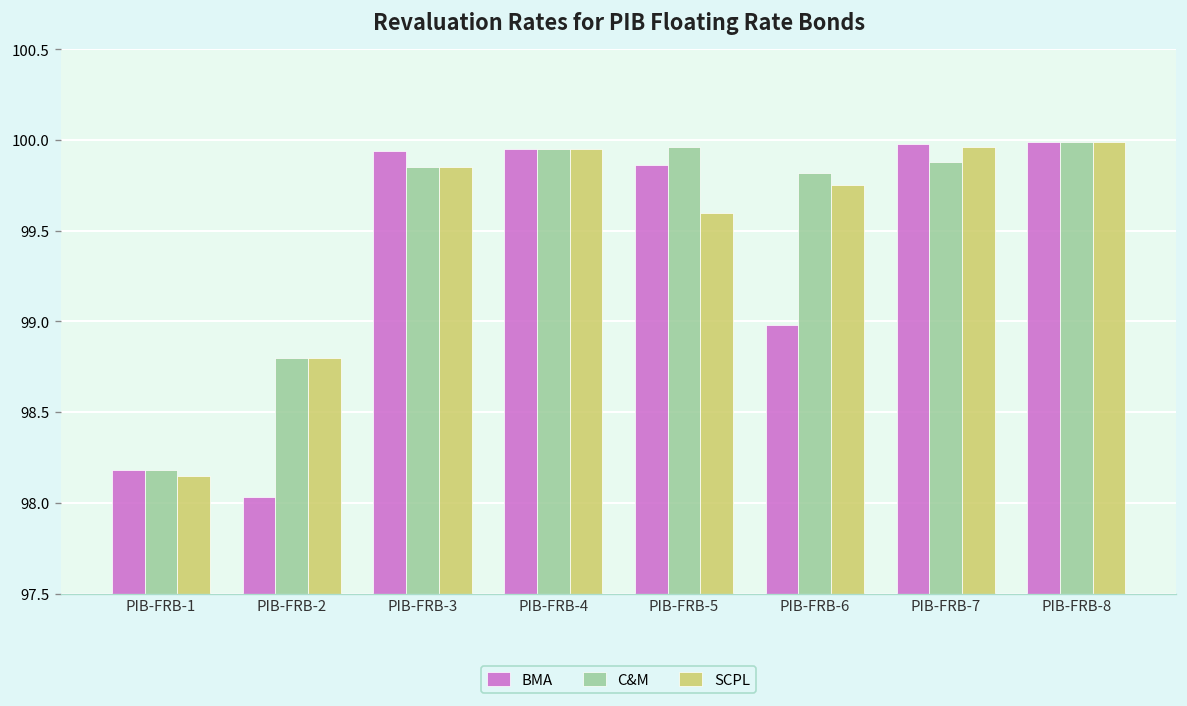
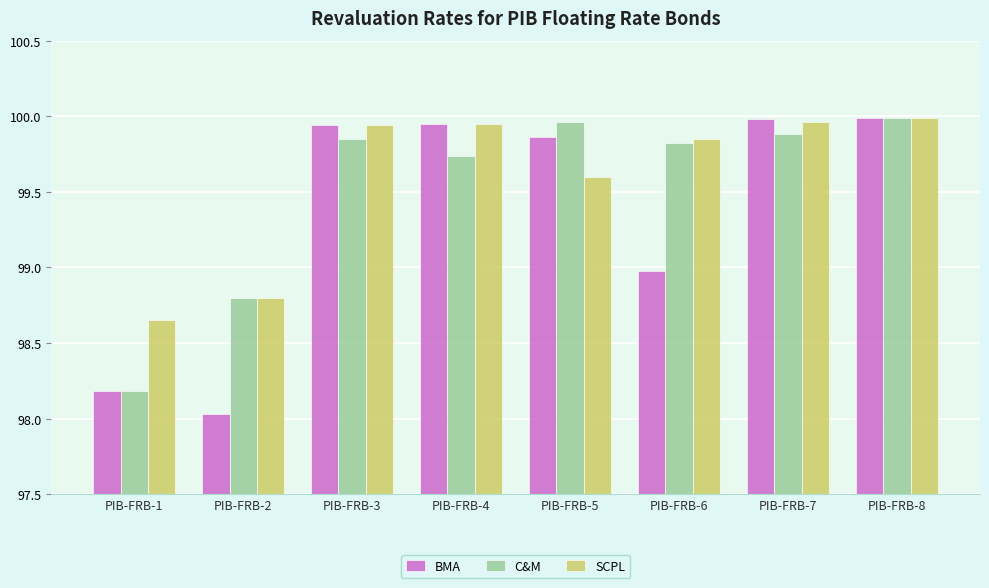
  {
    "BMA": {
      "PIB-FRB-1": 98.18,
      "PIB-FRB-2": 98.03,
      "PIB-FRB-3": 99.94,
      "PIB-FRB-4": 99.95,
      "PIB-FRB-5": 99.86,
      "PIB-FRB-6": 98.98,
      "PIB-FRB-7": 99.98,
      "PIB-FRB-8": 99.99
    },
    "C&M": {
      "PIB-FRB-1": 98.18,
      "PIB-FRB-2": 98.80,
      "PIB-FRB-3": 99.85,
-     "PIB-FRB-4": 99.95,
+     "PIB-FRB-4": 99.74,
      "PIB-FRB-5": 99.96,
      "PIB-FRB-6": 99.82,
      "PIB-FRB-7": 99.88,
      "PIB-FRB-8": 99.99
    },
    "SCPL": {
-     "PIB-FRB-1": 98.15,
+     "PIB-FRB-1": 98.65,
      "PIB-FRB-2": 98.80,
-     "PIB-FRB-3": 99.85,
+     "PIB-FRB-3": 99.94,
      "PIB-FRB-4": 99.95,
      "PIB-FRB-5": 99.60,
-     "PIB-FRB-6": 99.75,
+     "PIB-FRB-6": 99.85,
      "PIB-FRB-7": 99.96,
      "PIB-FRB-8": 99.99
    }
  }
